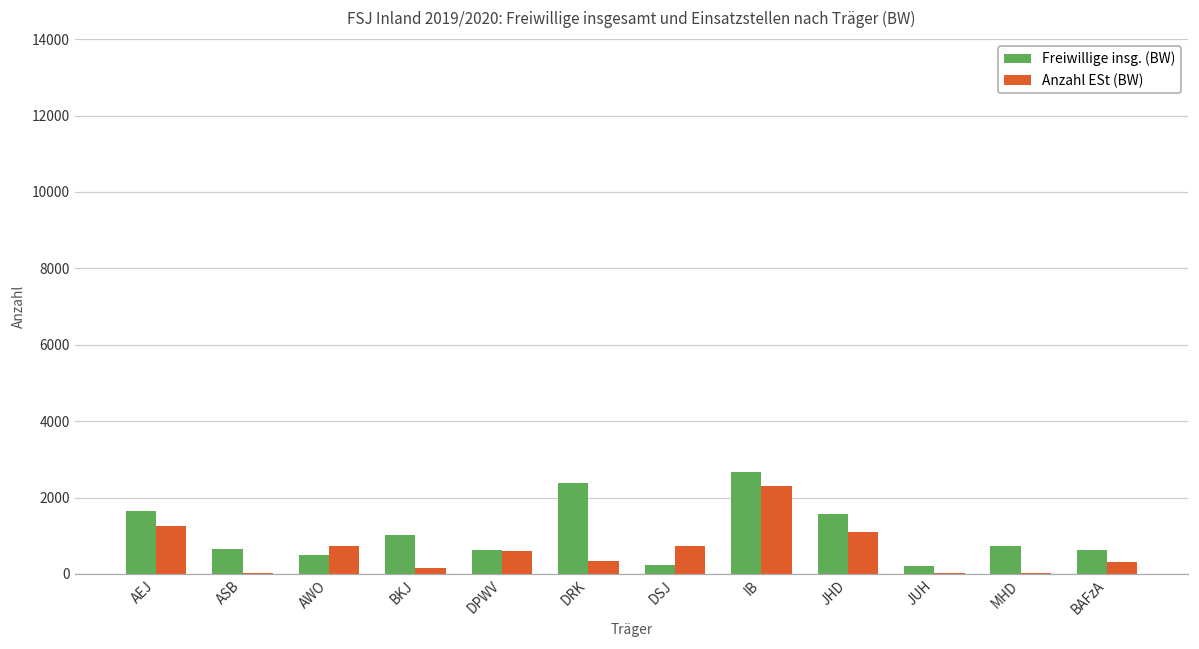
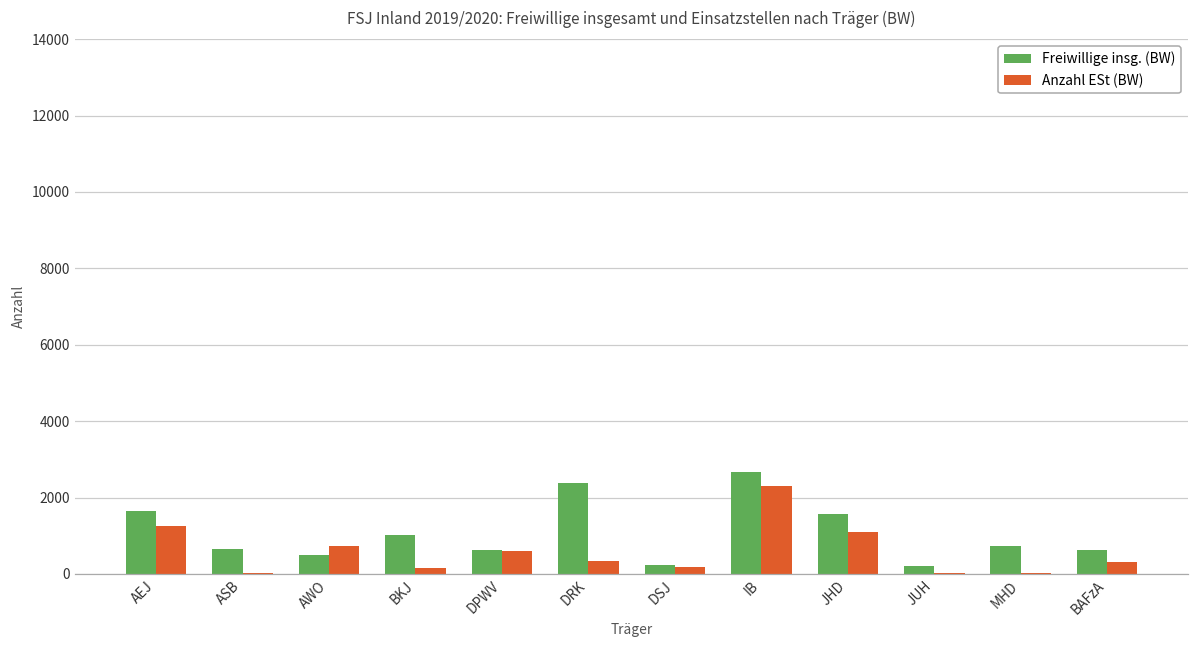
  {
    "Freiwillige insg. (BW)": {
      "AEJ": 1600,
      "ASB": 600,
      "AWO": 500,
      "BKJ": 1000,
      "DPWV": 600,
      "DRK": 2400,
      "DSJ": 200,
      "IB": 2700,
      "JHD": 1600,
      "JUH": 200,
      "MHD": 700,
      "BAFzA": 600
    },
    "Anzahl ESt (BW)": {
      "AEJ": 1200,
      "AWO": 700,
      "BKJ": 100,
      "DPWV": 600,
      "DRK": 300,
-     "DSJ": 700,
+     "DSJ": 200,
      "IB": 2300,
      "JHD": 1100,
      "BAFzA": 300
    }
  }
